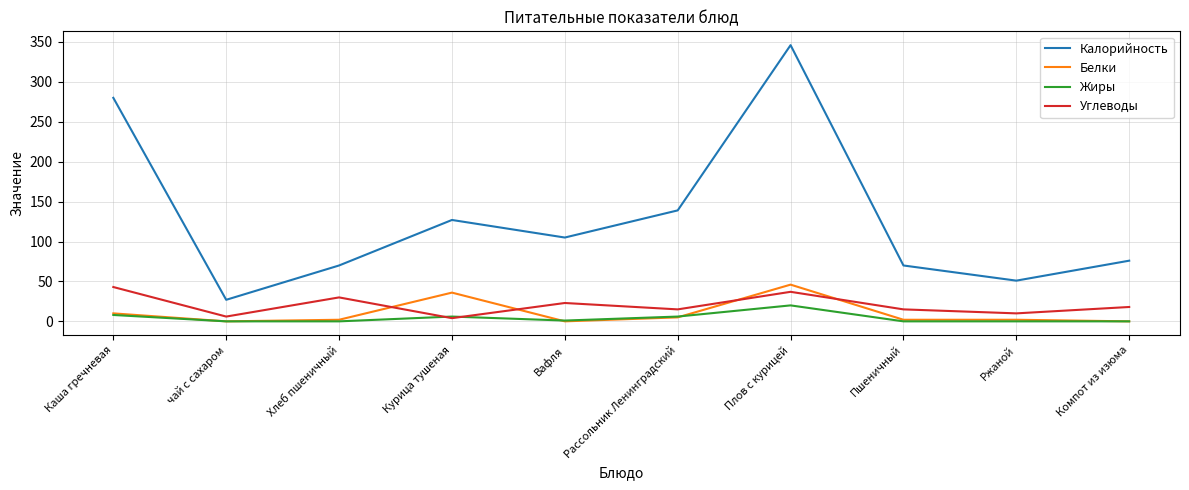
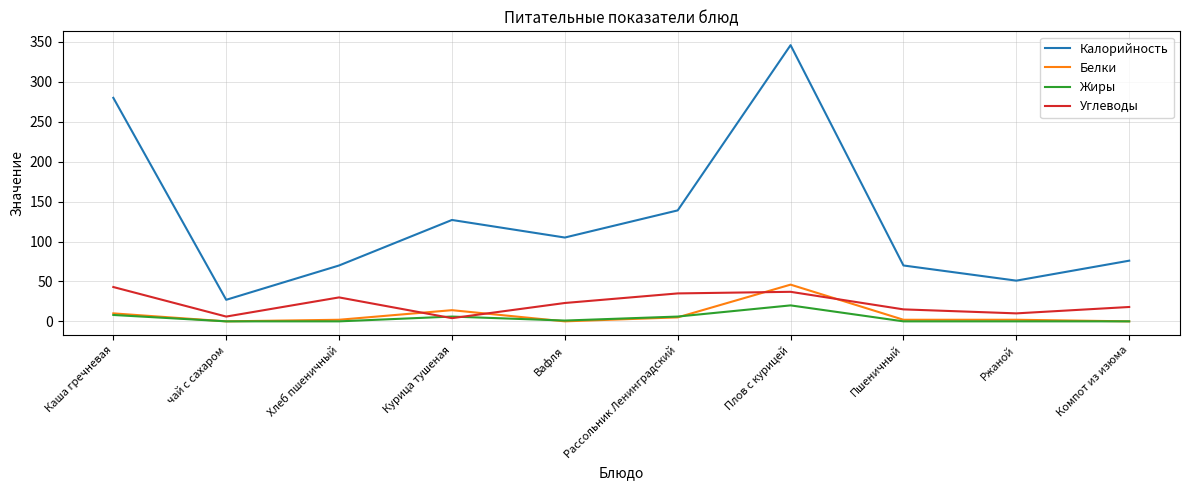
  {
    "Калорийность": {
      "Каша гречневая": 280,
      "чай с сахаром": 30,
      "Хлеб пшеничный": 70,
      "Курица тушеная": 130,
      "Вафля": 110,
      "Рассольник Ленинградский": 140,
      "Плов с курицей": 350,
      "Пшеничный": 70,
      "Ржаной": 50,
      "Компот из изюма": 80
    },
    "Белки": {
-     "Курица тушеная": 40,
+     "Курица тушеная": 10,
      "Плов с курицей": 50
    },
    "Жиры": {
      "Плов с курицей": 20
    },
    "Углеводы": {
      "Каша гречневая": 40,
      "чай с сахаром": 10,
      "Хлеб пшеничный": 30,
      "Вафля": 20,
-     "Рассольник Ленинградский": 20,
+     "Рассольник Ленинградский": 40,
      "Плов с курицей": 40,
      "Пшеничный": 20,
      "Ржаной": 10,
      "Компот из изюма": 20
    }
  }
